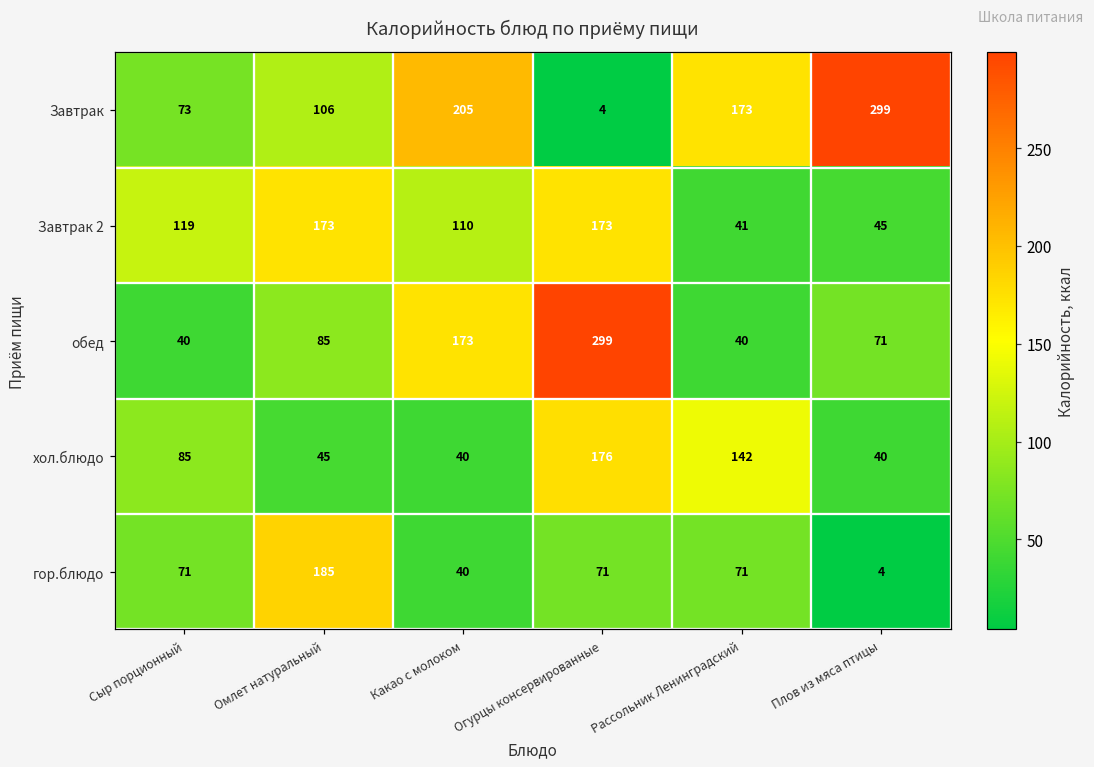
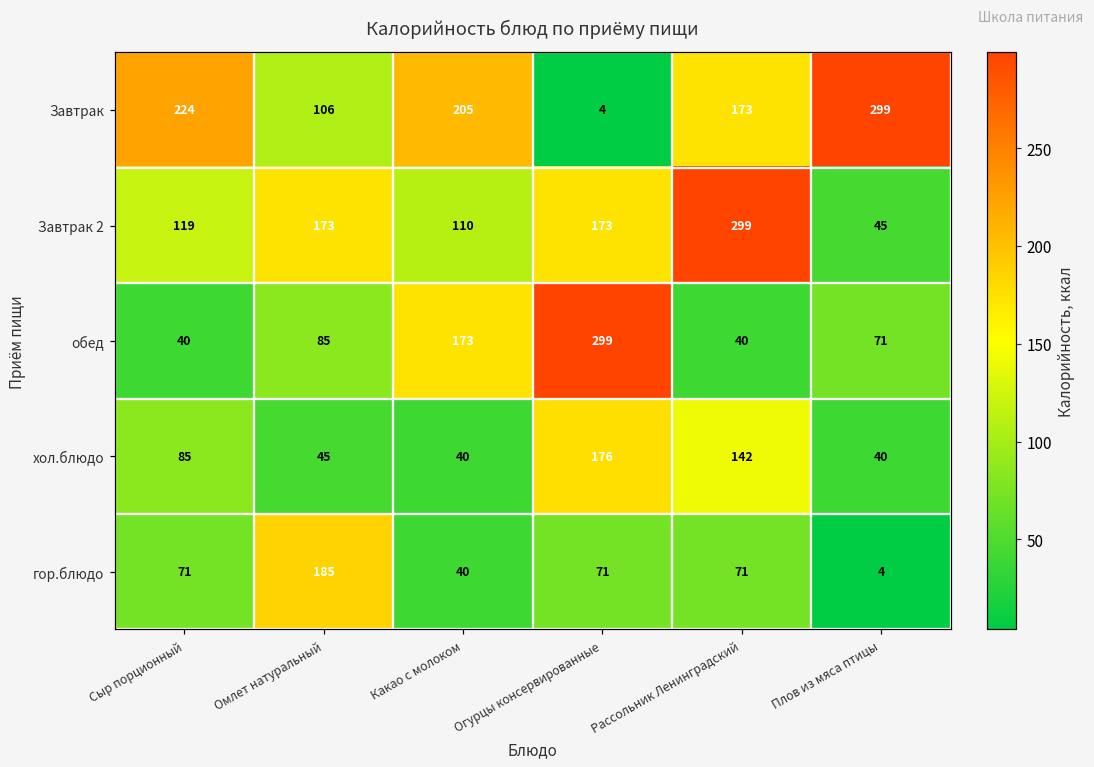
  {
    "Завтрак": {
-     "Сыр порционный": 73,
+     "Сыр порционный": 224,
      "Омлет натуральный": 106,
      "Какао с молоком": 205,
      "Огурцы консервированные": 4,
      "Рассольник Ленинградский": 173,
      "Плов из мяса птицы": 299
    },
    "Завтрак 2": {
      "Сыр порционный": 119,
      "Омлет натуральный": 173,
      "Какао с молоком": 110,
      "Огурцы консервированные": 173,
-     "Рассольник Ленинградский": 41,
+     "Рассольник Ленинградский": 299,
      "Плов из мяса птицы": 45
    },
    "обед": {
      "Сыр порционный": 40,
      "Омлет натуральный": 85,
      "Какао с молоком": 173,
      "Огурцы консервированные": 299,
      "Рассольник Ленинградский": 40,
      "Плов из мяса птицы": 71
    },
    "хол.блюдо": {
      "Сыр порционный": 85,
      "Омлет натуральный": 45,
      "Какао с молоком": 40,
      "Огурцы консервированные": 176,
      "Рассольник Ленинградский": 142,
      "Плов из мяса птицы": 40
    },
    "гор.блюдо": {
      "Сыр порционный": 71,
      "Омлет натуральный": 185,
      "Какао с молоком": 40,
      "Огурцы консервированные": 71,
      "Рассольник Ленинградский": 71,
      "Плов из мяса птицы": 4
    }
  }
